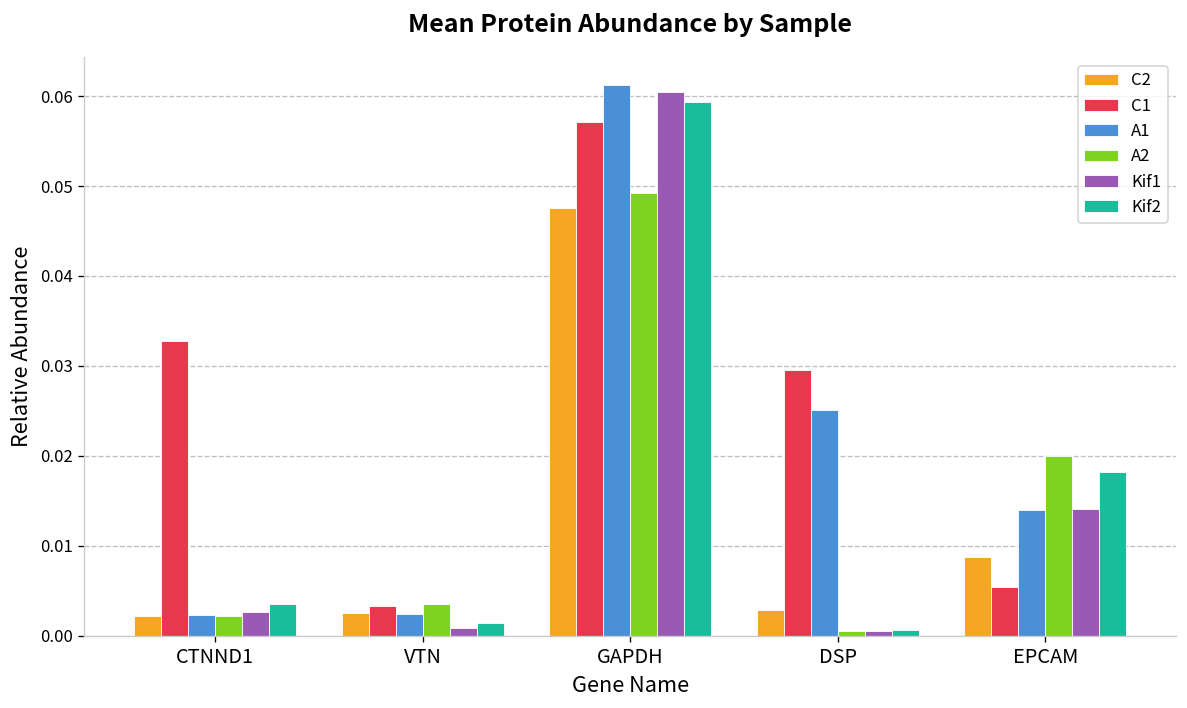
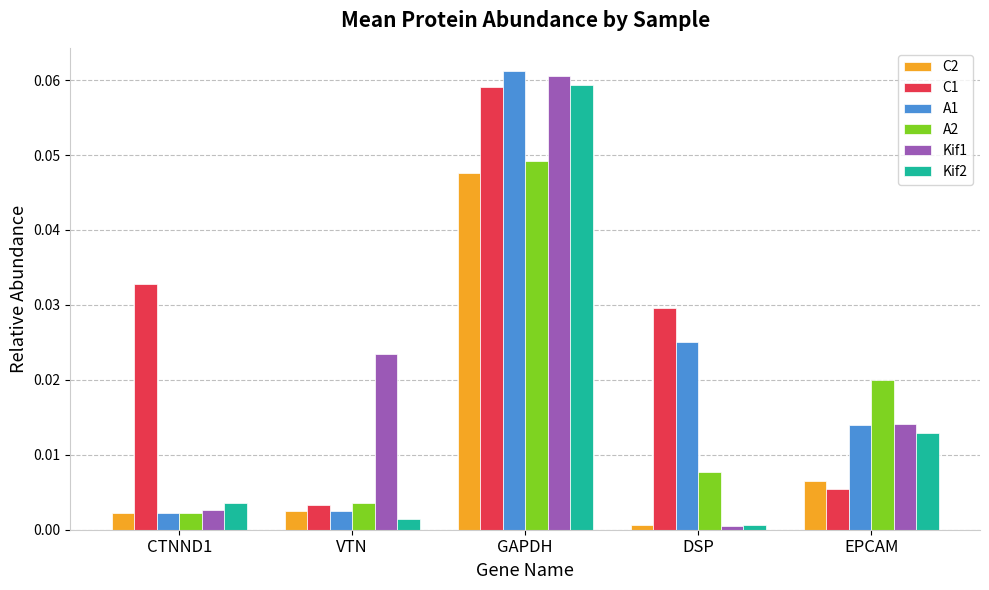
  {
    "C2": {
      "CTNND1": 0.002,
      "VTN": 0.002,
      "GAPDH": 0.048,
-     "DSP": 0.003,
-     "EPCAM": 0.009
+     "DSP": 0.001,
+     "EPCAM": 0.006
    },
    "C1": {
      "CTNND1": 0.033,
      "VTN": 0.003,
-     "GAPDH": 0.057,
+     "GAPDH": 0.059,
      "DSP": 0.030,
      "EPCAM": 0.005
    },
    "A1": {
      "CTNND1": 0.002,
      "VTN": 0.002,
      "GAPDH": 0.061,
      "DSP": 0.025,
      "EPCAM": 0.014
    },
    "A2": {
      "CTNND1": 0.002,
      "VTN": 0.004,
      "GAPDH": 0.049,
-     "DSP": 0.001,
+     "DSP": 0.008,
      "EPCAM": 0.020
    },
    "Kif1": {
      "CTNND1": 0.003,
-     "VTN": 0.001,
+     "VTN": 0.024,
      "GAPDH": 0.060,
      "DSP": 0.000,
      "EPCAM": 0.014
    },
    "Kif2": {
      "CTNND1": 0.004,
      "VTN": 0.001,
      "GAPDH": 0.059,
      "DSP": 0.001,
-     "EPCAM": 0.018
+     "EPCAM": 0.013
    }
  }
